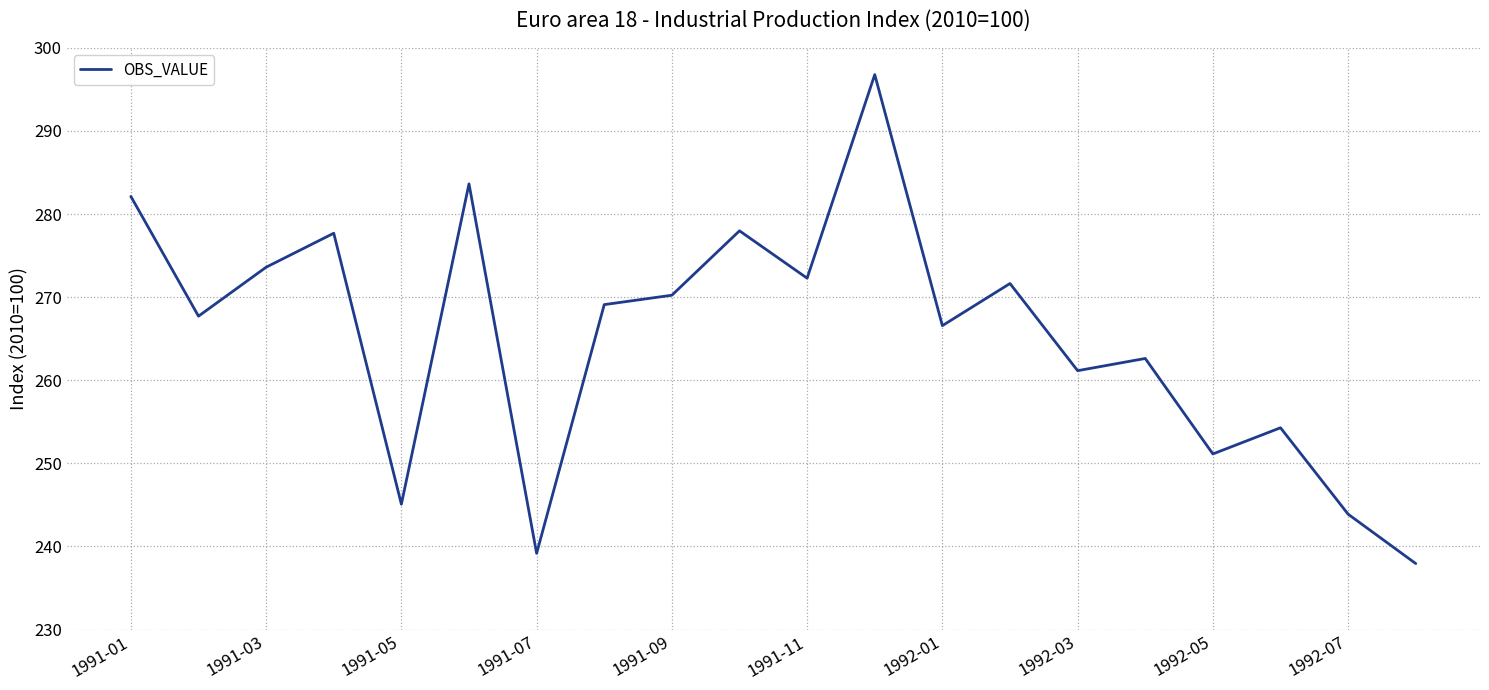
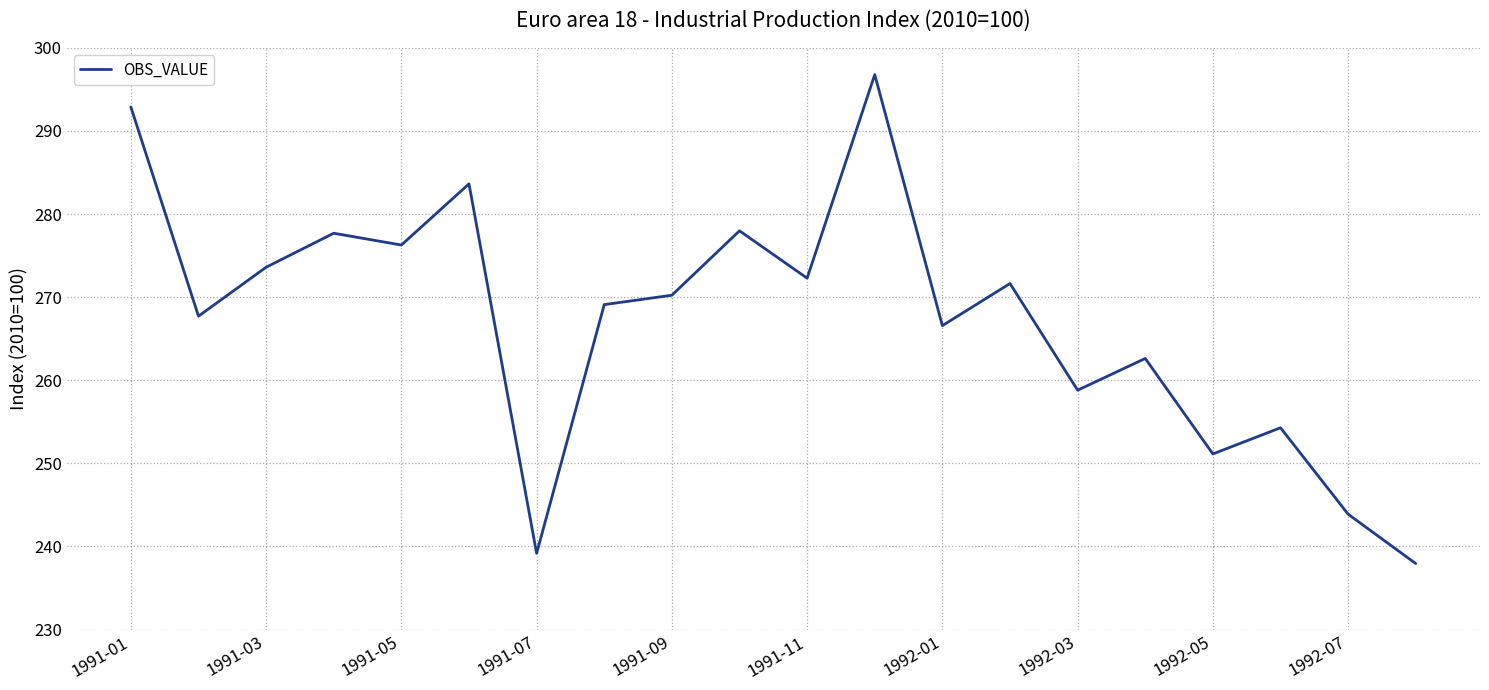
  {
-   "1991-01": 282,
+   "1991-01": 293,
    "1991-03": 274,
-   "1991-05": 245,
+   "1991-05": 276,
    "1991-07": 239,
    "1991-09": 270,
    "1991-11": 272,
    "1992-01": 267,
-   "1992-03": 261,
+   "1992-03": 259,
    "1992-05": 251,
    "1992-07": 244
  }
